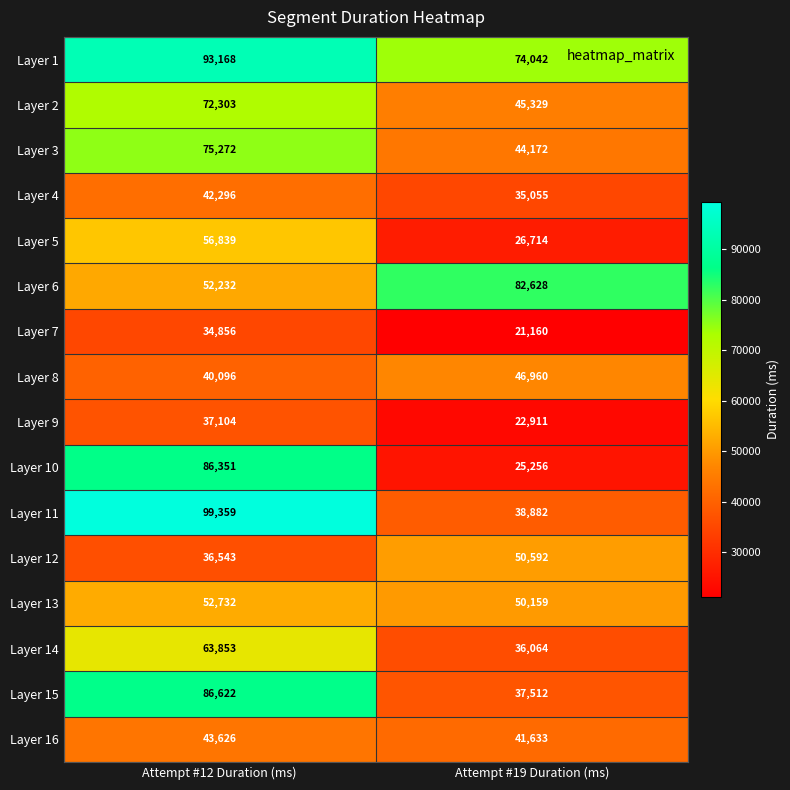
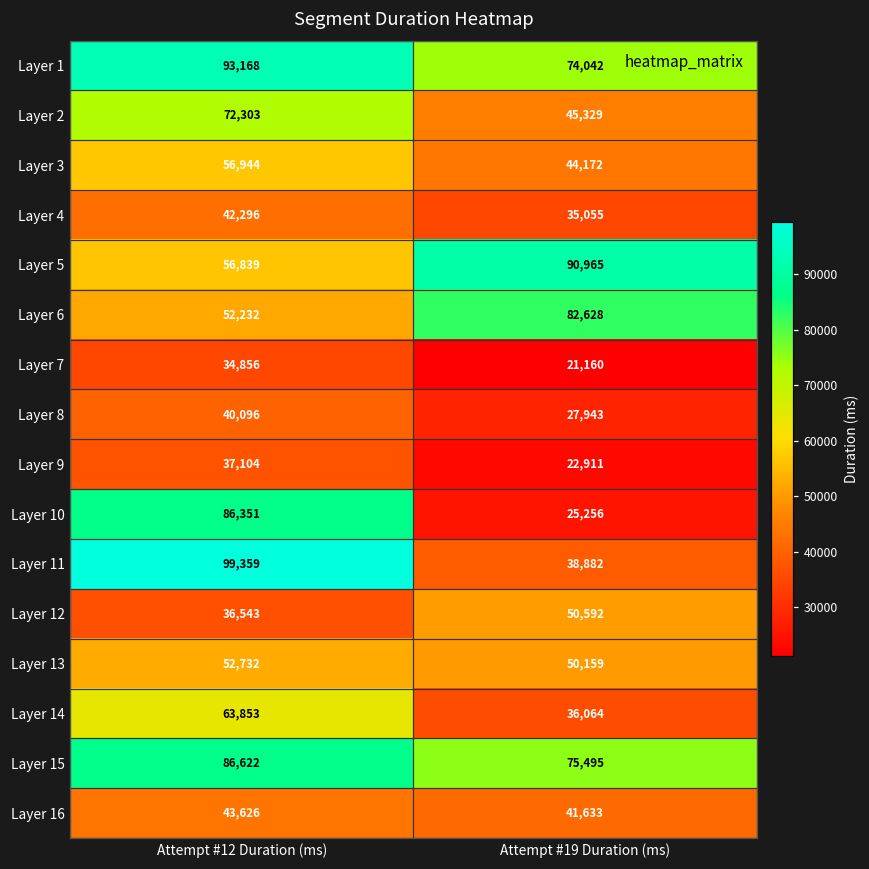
  {
    "Layer 1": {
      "Attempt #12 Duration (ms)": "93,168",
      "Attempt #19 Duration (ms)": "74,042"
    },
    "Layer 2": {
      "Attempt #12 Duration (ms)": "72,303",
      "Attempt #19 Duration (ms)": "45,329"
    },
    "Layer 3": {
-     "Attempt #12 Duration (ms)": "75,272",
+     "Attempt #12 Duration (ms)": "56,944",
      "Attempt #19 Duration (ms)": "44,172"
    },
    "Layer 4": {
      "Attempt #12 Duration (ms)": "42,296",
      "Attempt #19 Duration (ms)": "35,055"
    },
    "Layer 5": {
      "Attempt #12 Duration (ms)": "56,839",
-     "Attempt #19 Duration (ms)": "26,714"
+     "Attempt #19 Duration (ms)": "90,965"
    },
    "Layer 6": {
      "Attempt #12 Duration (ms)": "52,232",
      "Attempt #19 Duration (ms)": "82,628"
    },
    "Layer 7": {
      "Attempt #12 Duration (ms)": "34,856",
      "Attempt #19 Duration (ms)": "21,160"
    },
    "Layer 8": {
      "Attempt #12 Duration (ms)": "40,096",
-     "Attempt #19 Duration (ms)": "46,960"
+     "Attempt #19 Duration (ms)": "27,943"
    },
    "Layer 9": {
      "Attempt #12 Duration (ms)": "37,104",
      "Attempt #19 Duration (ms)": "22,911"
    },
    "Layer 10": {
      "Attempt #12 Duration (ms)": "86,351",
      "Attempt #19 Duration (ms)": "25,256"
    },
    "Layer 11": {
      "Attempt #12 Duration (ms)": "99,359",
      "Attempt #19 Duration (ms)": "38,882"
    },
    "Layer 12": {
      "Attempt #12 Duration (ms)": "36,543",
      "Attempt #19 Duration (ms)": "50,592"
    },
    "Layer 13": {
      "Attempt #12 Duration (ms)": "52,732",
      "Attempt #19 Duration (ms)": "50,159"
    },
    "Layer 14": {
      "Attempt #12 Duration (ms)": "63,853",
      "Attempt #19 Duration (ms)": "36,064"
    },
    "Layer 15": {
      "Attempt #12 Duration (ms)": "86,622",
-     "Attempt #19 Duration (ms)": "37,512"
+     "Attempt #19 Duration (ms)": "75,495"
    },
    "Layer 16": {
      "Attempt #12 Duration (ms)": "43,626",
      "Attempt #19 Duration (ms)": "41,633"
    }
  }
